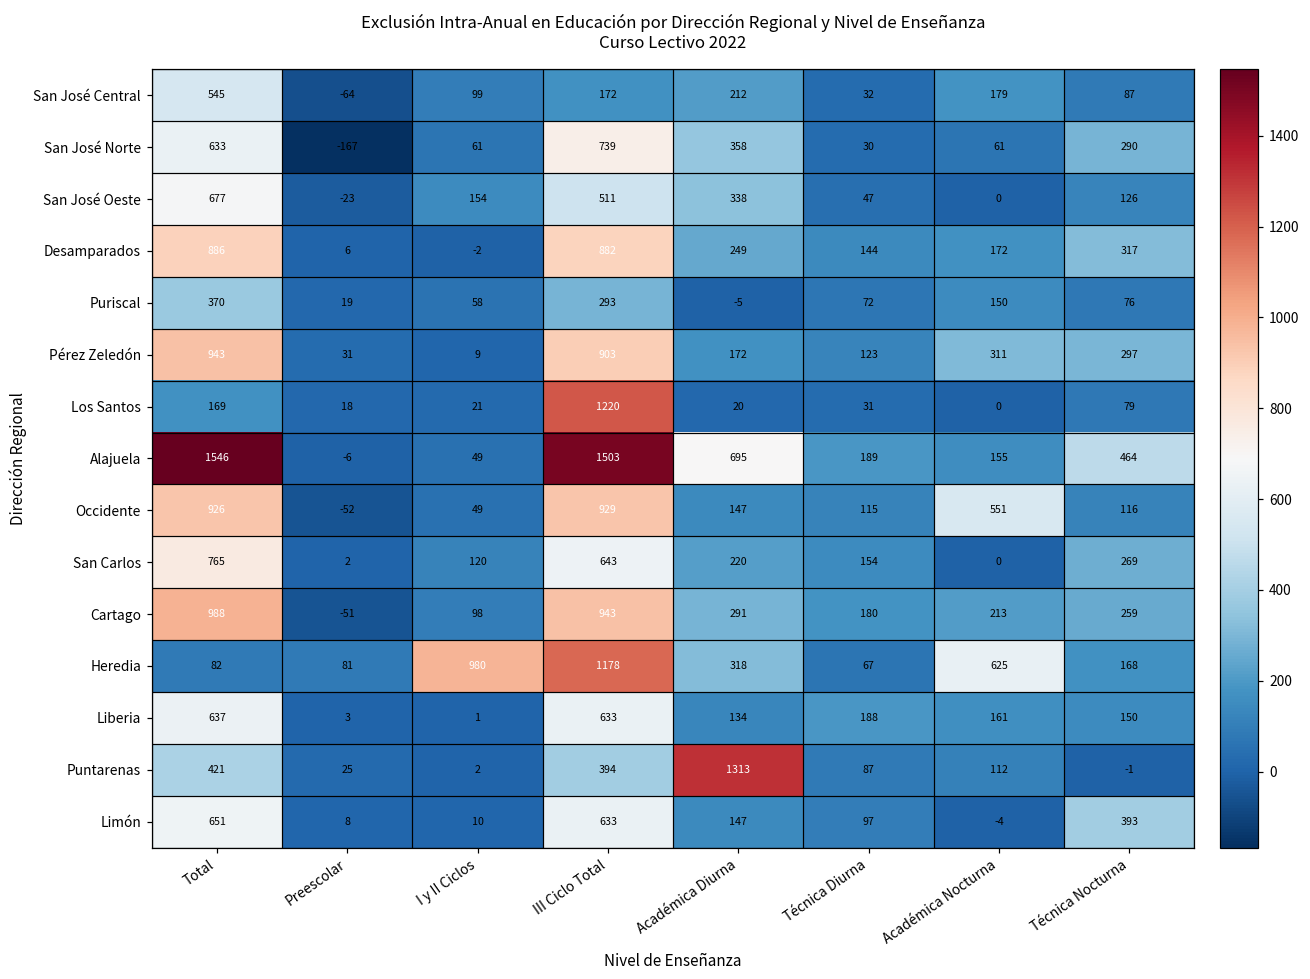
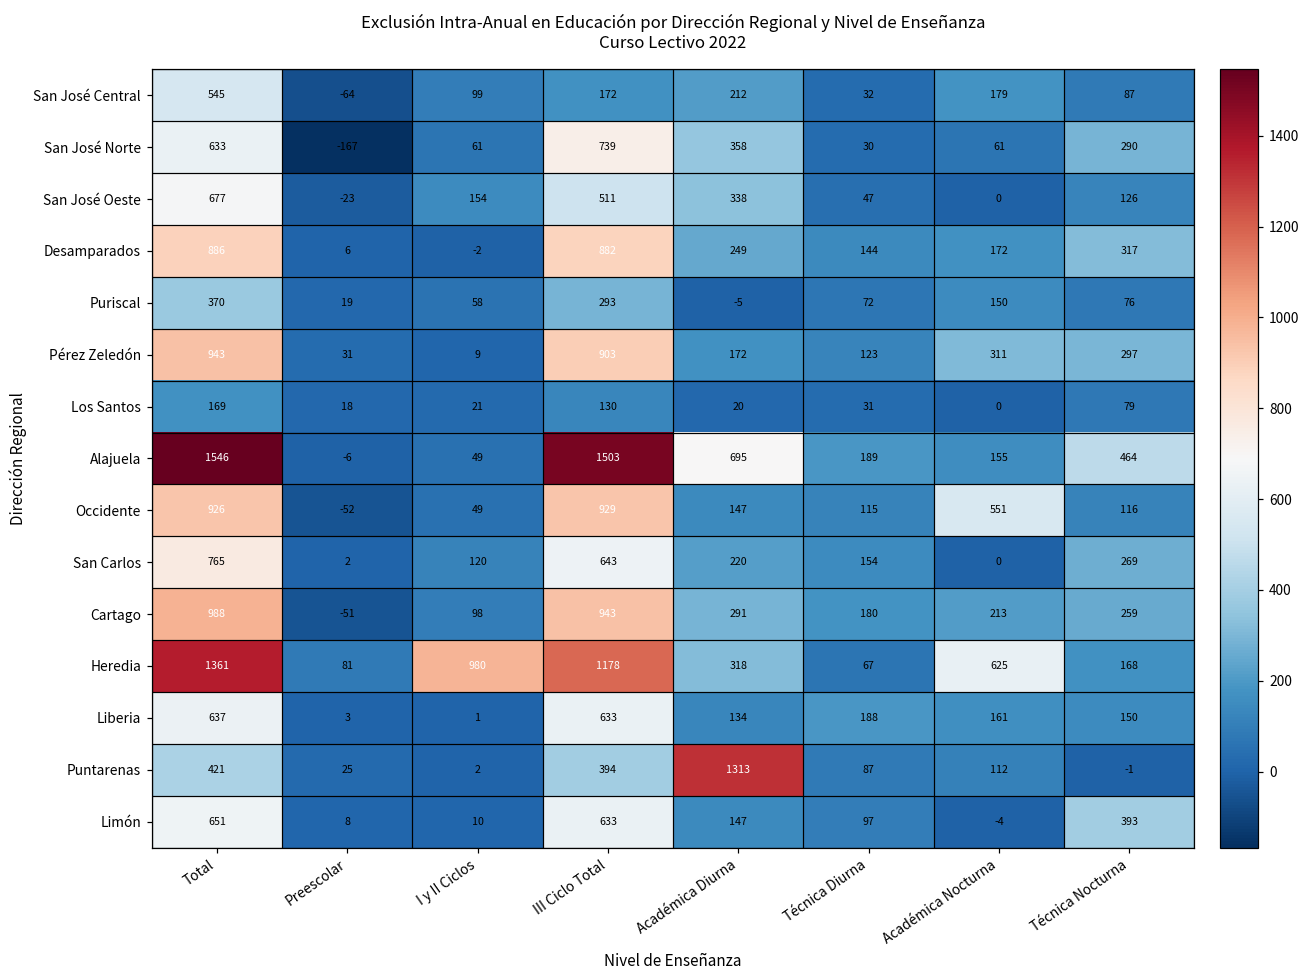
  {
    "San José Central": {
      "Total": 545,
      "Preescolar": -64,
      "I y II Ciclos": 99,
      "III Ciclo Total": 172,
      "Académica Diurna": 212,
      "Técnica Diurna": 32,
      "Académica Nocturna": 179,
      "Técnica Nocturna": 87
    },
    "San José Norte": {
      "Total": 633,
      "Preescolar": -167,
      "I y II Ciclos": 61,
      "III Ciclo Total": 739,
      "Académica Diurna": 358,
      "Técnica Diurna": 30,
      "Académica Nocturna": 61,
      "Técnica Nocturna": 290
    },
    "San José Oeste": {
      "Total": 677,
      "Preescolar": -23,
      "I y II Ciclos": 154,
      "III Ciclo Total": 511,
      "Académica Diurna": 338,
      "Técnica Diurna": 47,
      "Académica Nocturna": 0,
      "Técnica Nocturna": 126
    },
    "Desamparados": {
      "Total": 886,
      "Preescolar": 6,
      "I y II Ciclos": -2,
      "III Ciclo Total": 882,
      "Académica Diurna": 249,
      "Técnica Diurna": 144,
      "Académica Nocturna": 172,
      "Técnica Nocturna": 317
    },
    "Puriscal": {
      "Total": 370,
      "Preescolar": 19,
      "I y II Ciclos": 58,
      "III Ciclo Total": 293,
      "Académica Diurna": -5,
      "Técnica Diurna": 72,
      "Académica Nocturna": 150,
      "Técnica Nocturna": 76
    },
    "Pérez Zeledón": {
      "Total": 943,
      "Preescolar": 31,
      "I y II Ciclos": 9,
      "III Ciclo Total": 903,
      "Académica Diurna": 172,
      "Técnica Diurna": 123,
      "Académica Nocturna": 311,
      "Técnica Nocturna": 297
    },
    "Los Santos": {
      "Total": 169,
      "Preescolar": 18,
      "I y II Ciclos": 21,
-     "III Ciclo Total": 1220,
+     "III Ciclo Total": 130,
      "Académica Diurna": 20,
      "Técnica Diurna": 31,
      "Académica Nocturna": 0,
      "Técnica Nocturna": 79
    },
    "Alajuela": {
      "Total": 1546,
      "Preescolar": -6,
      "I y II Ciclos": 49,
      "III Ciclo Total": 1503,
      "Académica Diurna": 695,
      "Técnica Diurna": 189,
      "Académica Nocturna": 155,
      "Técnica Nocturna": 464
    },
    "Occidente": {
      "Total": 926,
      "Preescolar": -52,
      "I y II Ciclos": 49,
      "III Ciclo Total": 929,
      "Académica Diurna": 147,
      "Técnica Diurna": 115,
      "Académica Nocturna": 551,
      "Técnica Nocturna": 116
    },
    "San Carlos": {
      "Total": 765,
      "Preescolar": 2,
      "I y II Ciclos": 120,
      "III Ciclo Total": 643,
      "Académica Diurna": 220,
      "Técnica Diurna": 154,
      "Académica Nocturna": 0,
      "Técnica Nocturna": 269
    },
    "Cartago": {
      "Total": 988,
      "Preescolar": -51,
      "I y II Ciclos": 98,
      "III Ciclo Total": 943,
      "Académica Diurna": 291,
      "Técnica Diurna": 180,
      "Académica Nocturna": 213,
      "Técnica Nocturna": 259
    },
    "Heredia": {
-     "Total": 82,
+     "Total": 1361,
      "Preescolar": 81,
      "I y II Ciclos": 980,
      "III Ciclo Total": 1178,
      "Académica Diurna": 318,
      "Técnica Diurna": 67,
      "Académica Nocturna": 625,
      "Técnica Nocturna": 168
    },
    "Liberia": {
      "Total": 637,
      "Preescolar": 3,
      "I y II Ciclos": 1,
      "III Ciclo Total": 633,
      "Académica Diurna": 134,
      "Técnica Diurna": 188,
      "Académica Nocturna": 161,
      "Técnica Nocturna": 150
    },
    "Puntarenas": {
      "Total": 421,
      "Preescolar": 25,
      "I y II Ciclos": 2,
      "III Ciclo Total": 394,
      "Académica Diurna": 1313,
      "Técnica Diurna": 87,
      "Académica Nocturna": 112,
      "Técnica Nocturna": -1
    },
    "Limón": {
      "Total": 651,
      "Preescolar": 8,
      "I y II Ciclos": 10,
      "III Ciclo Total": 633,
      "Académica Diurna": 147,
      "Técnica Diurna": 97,
      "Académica Nocturna": -4,
      "Técnica Nocturna": 393
    }
  }
